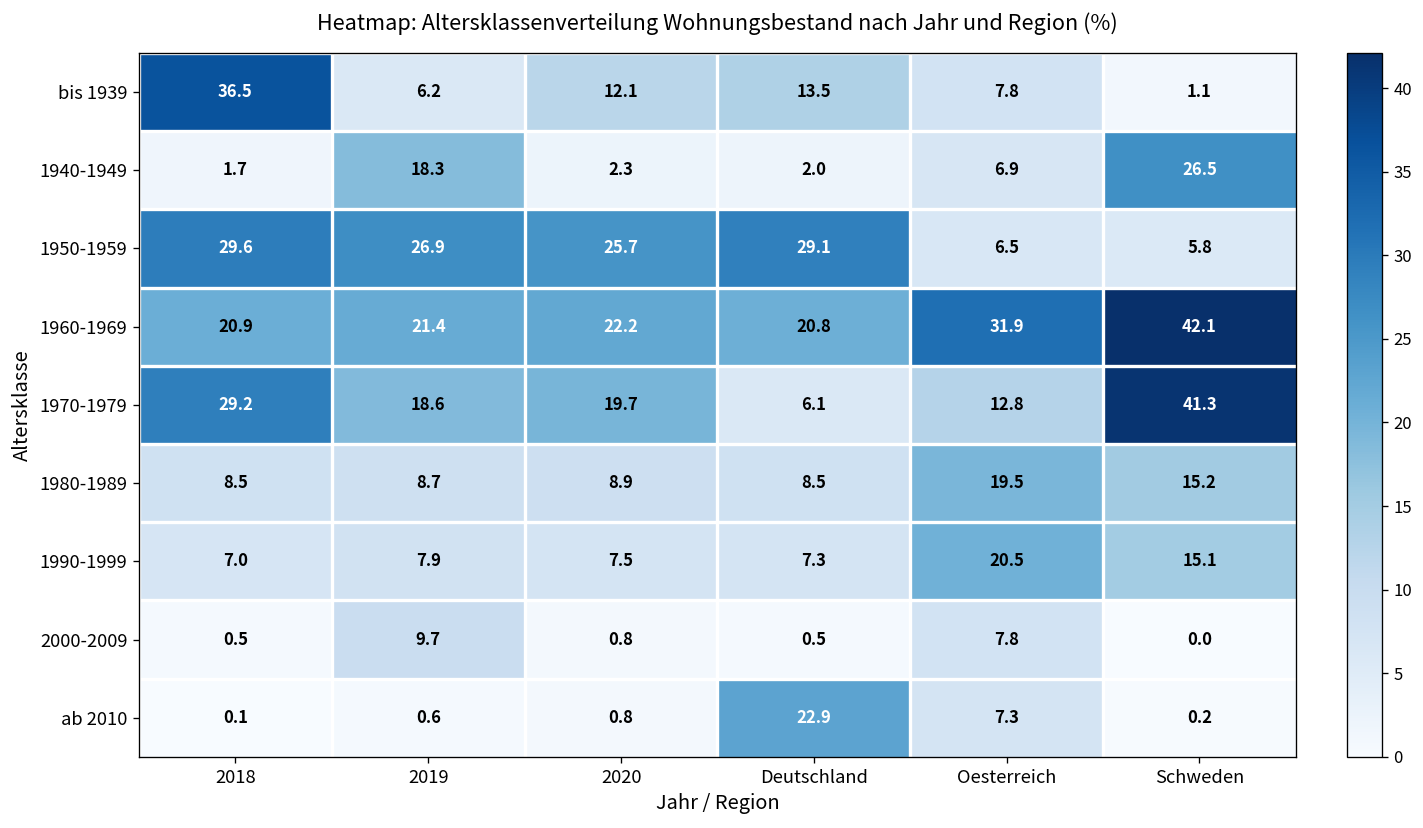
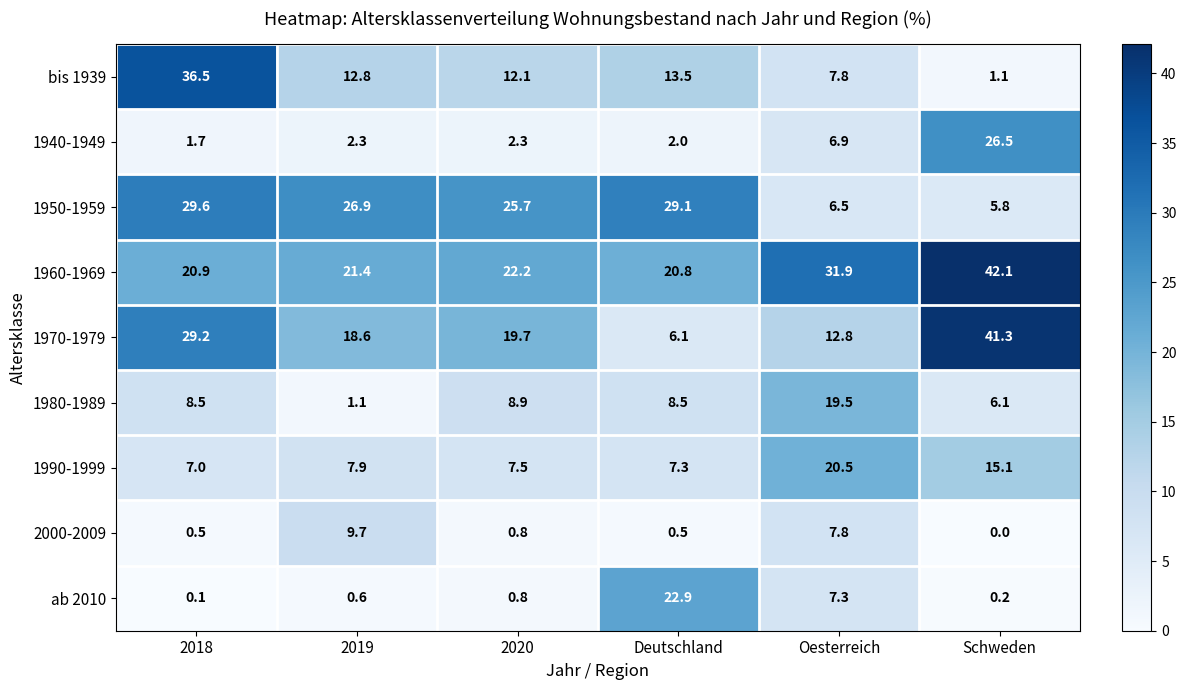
  {
    "bis 1939": {
      "2018": 36.5,
-     "2019": 6.2,
+     "2019": 12.8,
      "2020": 12.1,
      "Deutschland": 13.5,
      "Oesterreich": 7.8,
      "Schweden": 1.1
    },
    "1940-1949": {
      "2018": 1.7,
-     "2019": 18.3,
+     "2019": 2.3,
      "2020": 2.3,
      "Deutschland": 2.0,
      "Oesterreich": 6.9,
      "Schweden": 26.5
    },
    "1950-1959": {
      "2018": 29.6,
      "2019": 26.9,
      "2020": 25.7,
      "Deutschland": 29.1,
      "Oesterreich": 6.5,
      "Schweden": 5.8
    },
    "1960-1969": {
      "2018": 20.9,
      "2019": 21.4,
      "2020": 22.2,
      "Deutschland": 20.8,
      "Oesterreich": 31.9,
      "Schweden": 42.1
    },
    "1970-1979": {
      "2018": 29.2,
      "2019": 18.6,
      "2020": 19.7,
      "Deutschland": 6.1,
      "Oesterreich": 12.8,
      "Schweden": 41.3
    },
    "1980-1989": {
      "2018": 8.5,
-     "2019": 8.7,
+     "2019": 1.1,
      "2020": 8.9,
      "Deutschland": 8.5,
      "Oesterreich": 19.5,
-     "Schweden": 15.2
+     "Schweden": 6.1
    },
    "1990-1999": {
      "2018": 7.0,
      "2019": 7.9,
      "2020": 7.5,
      "Deutschland": 7.3,
      "Oesterreich": 20.5,
      "Schweden": 15.1
    },
    "2000-2009": {
      "2018": 0.5,
      "2019": 9.7,
      "2020": 0.8,
      "Deutschland": 0.5,
      "Oesterreich": 7.8,
      "Schweden": 0.0
    },
    "ab 2010": {
      "2018": 0.1,
      "2019": 0.6,
      "2020": 0.8,
      "Deutschland": 22.9,
      "Oesterreich": 7.3,
      "Schweden": 0.2
    }
  }
